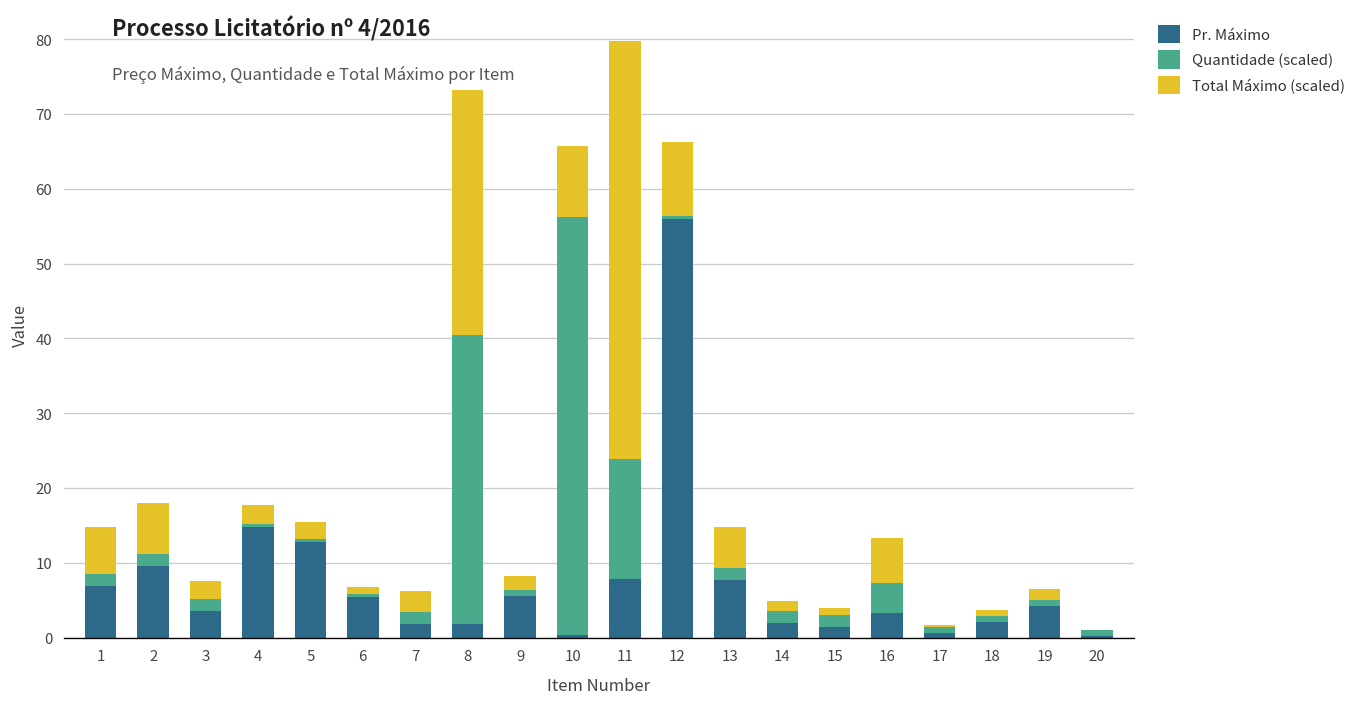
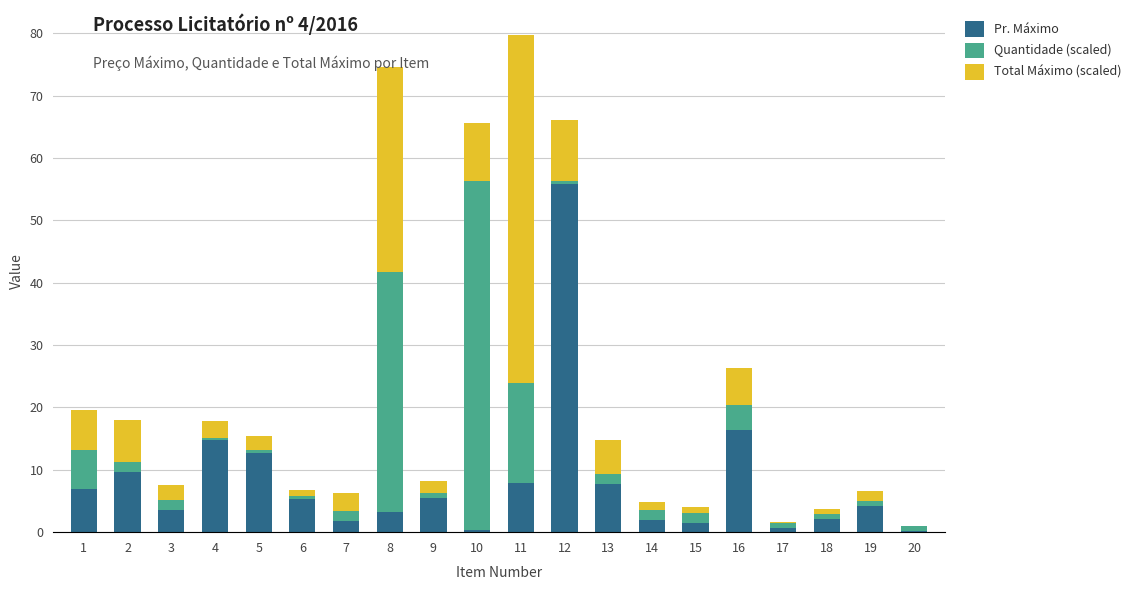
  {
    "Pr. Máximo": {
      "1": 7,
      "2": 10,
      "3": 4,
      "4": 15,
      "5": 13,
      "6": 5,
      "7": 2,
-     "8": 2,
+     "8": 3,
      "9": 6,
      "11": 8,
      "12": 56,
      "13": 8,
      "14": 2,
      "15": 1,
-     "16": 3,
+     "16": 16,
      "17": 1,
      "18": 2,
      "19": 4
    },
    "Quantidade (scaled)": {
-     "1": 2,
+     "1": 6,
      "2": 2,
      "3": 2,
      "7": 2,
      "8": 39,
      "9": 1,
      "10": 56,
      "11": 16,
      "13": 2,
      "14": 2,
      "15": 2,
      "16": 4,
      "17": 1,
      "18": 1,
      "19": 1,
      "20": 1
    },
    "Total Máximo (scaled)": {
      "1": 6,
      "2": 7,
      "3": 2,
      "4": 3,
      "5": 2,
      "6": 1,
      "7": 3,
      "8": 33,
      "9": 2,
      "10": 9,
      "11": 56,
      "12": 10,
      "13": 5,
      "14": 1,
      "15": 1,
      "16": 6,
      "18": 1,
      "19": 2
    }
  }
